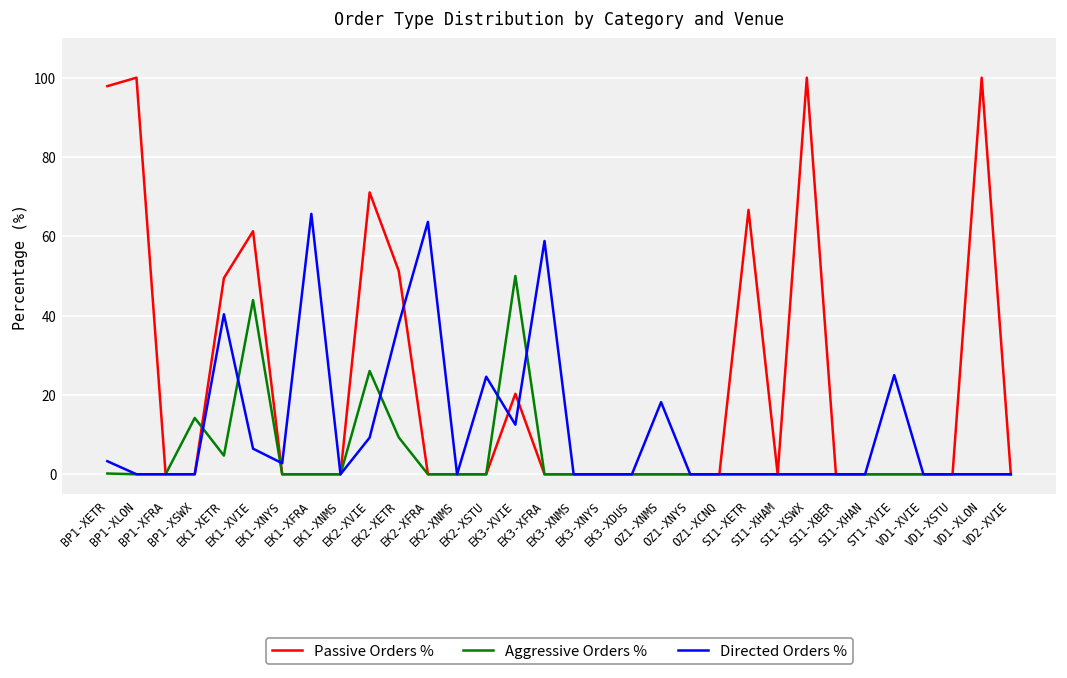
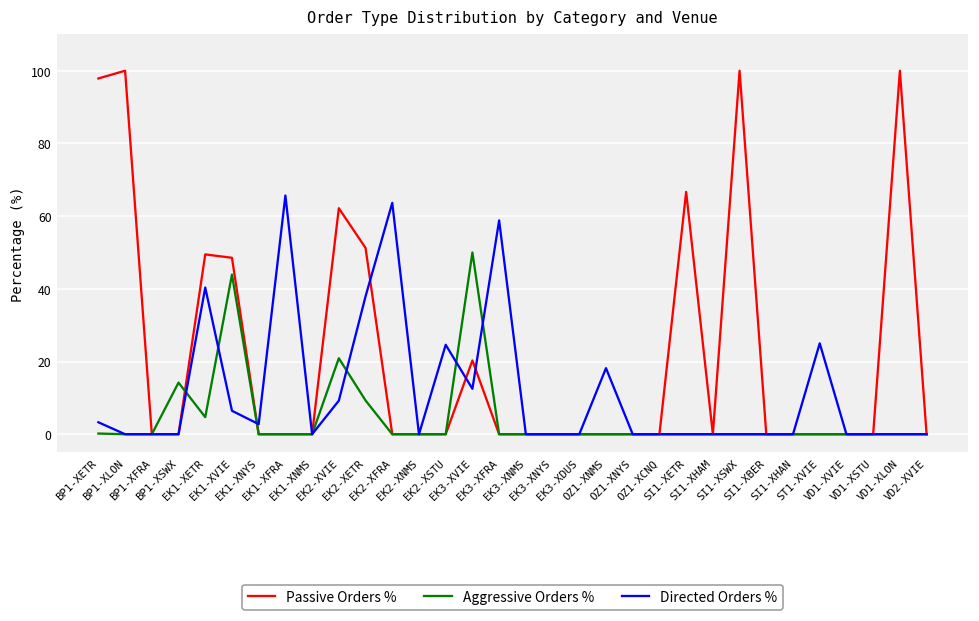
  {
    "Passive Orders %": {
      "BP1-XETR": 98,
      "BP1-XLON": 100,
      "EK1-XETR": 49,
-     "EK1-XVIE": 61,
-     "EK2-XVIE": 71,
+     "EK1-XVIE": 49,
+     "EK2-XVIE": 62,
      "EK2-XETR": 51,
      "EK3-XVIE": 20,
      "SI1-XETR": 67,
      "SI1-XSWX": 100,
      "VD1-XLON": 100
    },
    "Aggressive Orders %": {
      "BP1-XETR": 0,
      "BP1-XSWX": 14,
      "EK1-XETR": 5,
      "EK1-XVIE": 44,
-     "EK2-XVIE": 26,
+     "EK2-XVIE": 21,
      "EK2-XETR": 9,
      "EK3-XVIE": 50
    },
    "Directed Orders %": {
      "BP1-XETR": 3,
      "EK1-XETR": 40,
      "EK1-XVIE": 6,
      "EK1-XNYS": 3,
      "EK1-XFRA": 66,
      "EK2-XVIE": 9,
      "EK2-XETR": 38,
      "EK2-XFRA": 64,
      "EK2-XSTU": 25,
      "EK3-XVIE": 13,
      "EK3-XFRA": 59,
      "OZ1-XNMS": 18,
      "ST1-XVIE": 25
    }
  }
